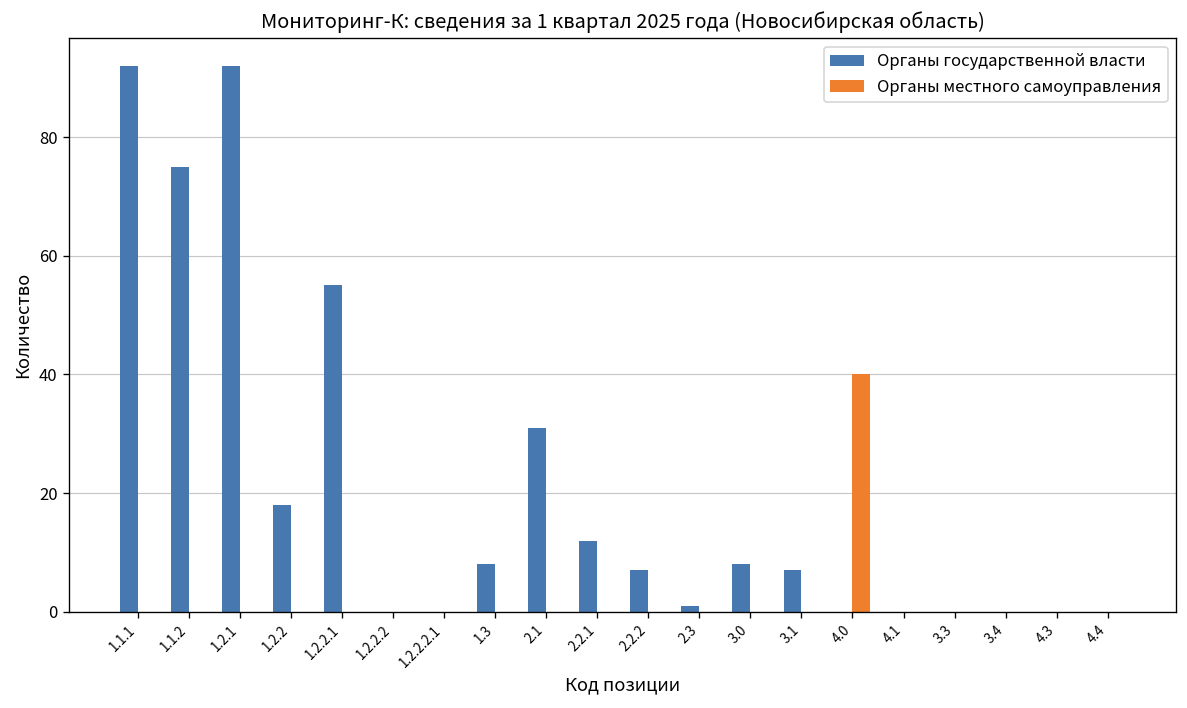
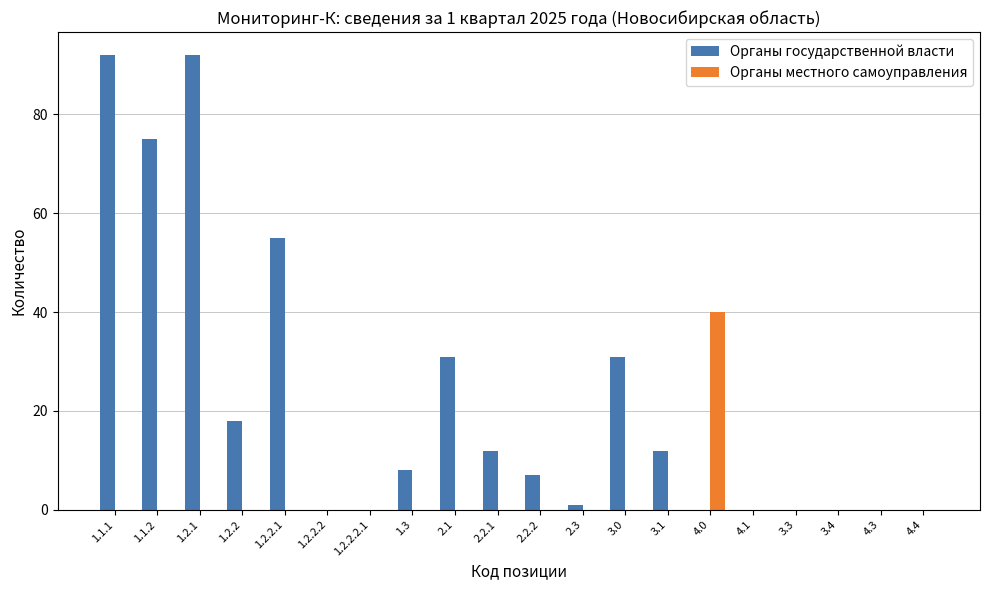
  {
    "Органы государственной власти": {
      "1.1.1": 92,
      "1.1.2": 75,
      "1.2.1": 92,
      "1.2.2": 18,
      "1.2.2.1": 55,
      "1.2.2.2": 0,
      "1.2.2.2.1": 0,
      "1.3": 8,
      "2.1": 31,
      "2.2.1": 12,
      "2.2.2": 7,
      "2.3": 1,
-     "3.0": 8,
-     "3.1": 7,
+     "3.0": 31,
+     "3.1": 12,
      "4.0": 0,
      "4.1": 0,
      "3.3": 0,
      "3.4": 0,
      "4.3": 0,
      "4.4": 0
    },
    "Органы местного самоуправления": {
      "1.1.1": 0,
      "1.1.2": 0,
      "1.2.1": 0,
      "1.2.2": 0,
      "1.2.2.1": 0,
      "1.2.2.2": 0,
      "1.2.2.2.1": 0,
      "1.3": 0,
      "2.1": 0,
      "2.2.1": 0,
      "2.2.2": 0,
      "2.3": 0,
      "3.0": 0,
      "3.1": 0,
      "4.0": 40,
      "4.1": 0,
      "3.3": 0,
      "3.4": 0,
      "4.3": 0,
      "4.4": 0
    }
  }
